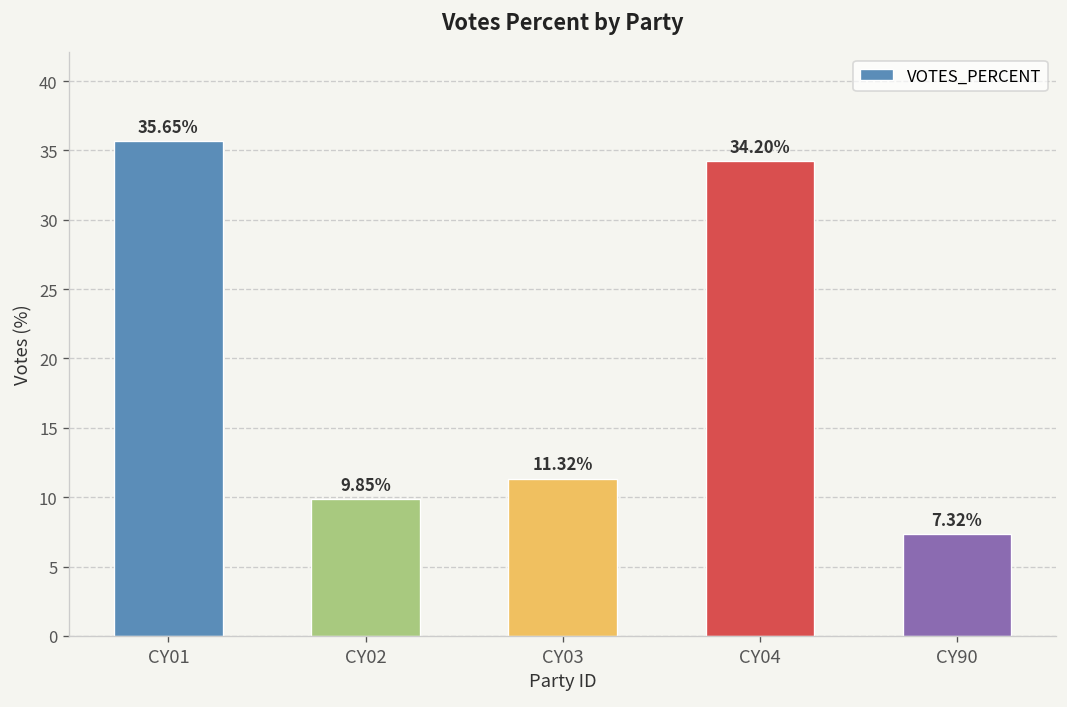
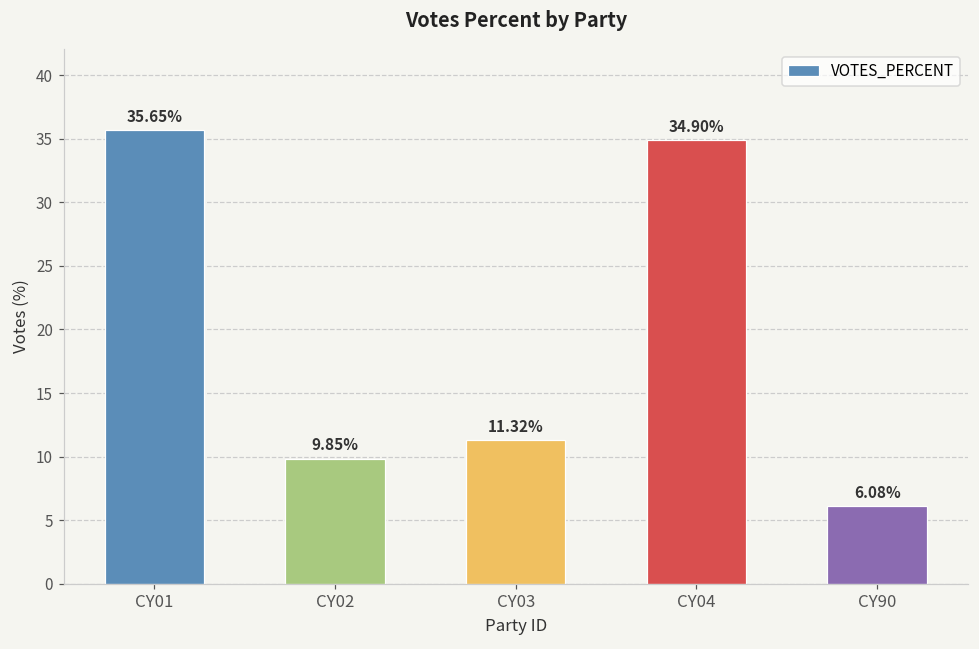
  {
    "CY01": "35.65%",
    "CY02": "9.85%",
    "CY03": "11.32%",
-   "CY04": "34.20%",
-   "CY90": "7.32%"
+   "CY04": "34.90%",
+   "CY90": "6.08%"
  }
